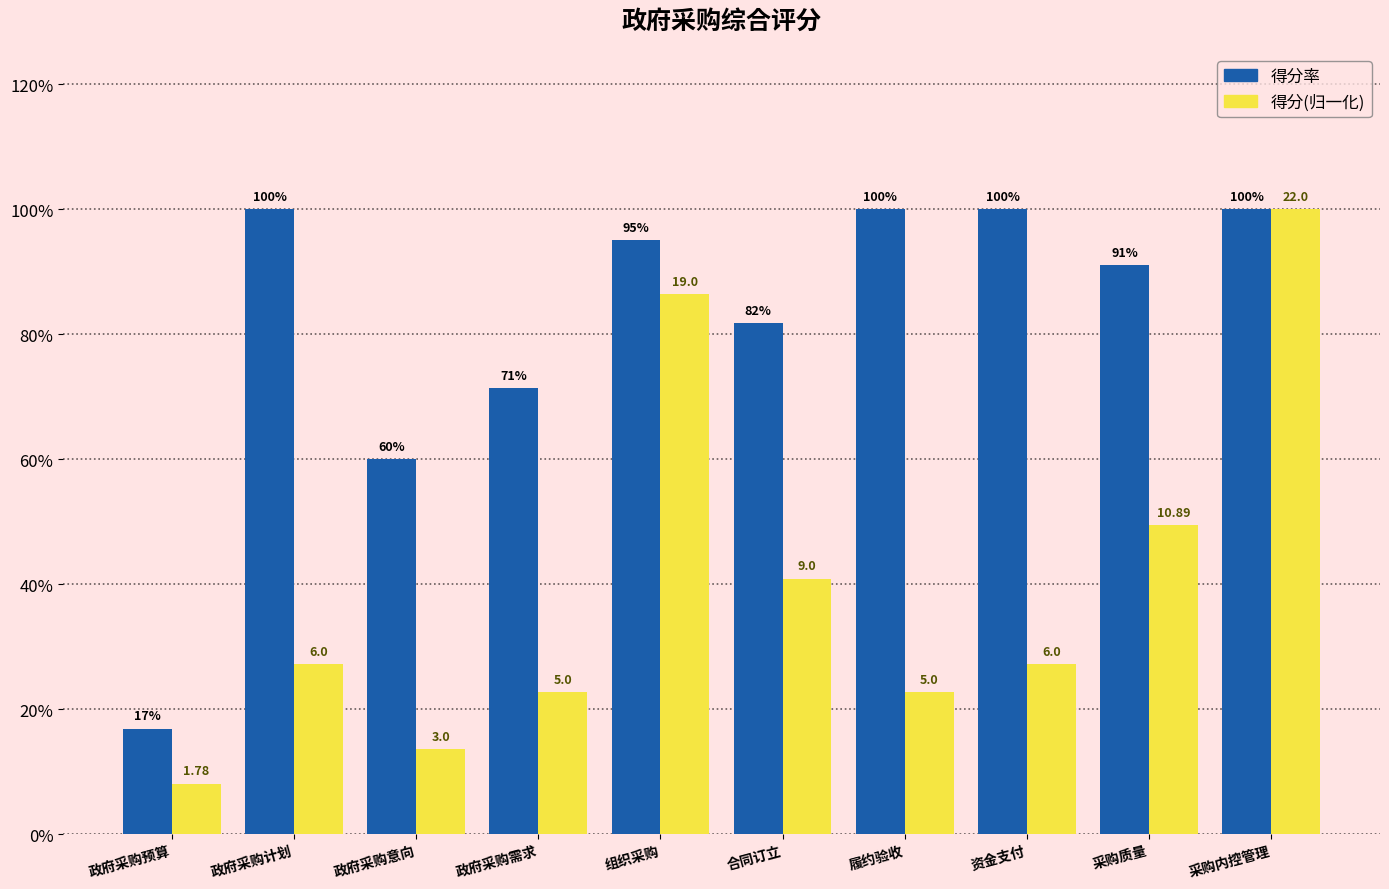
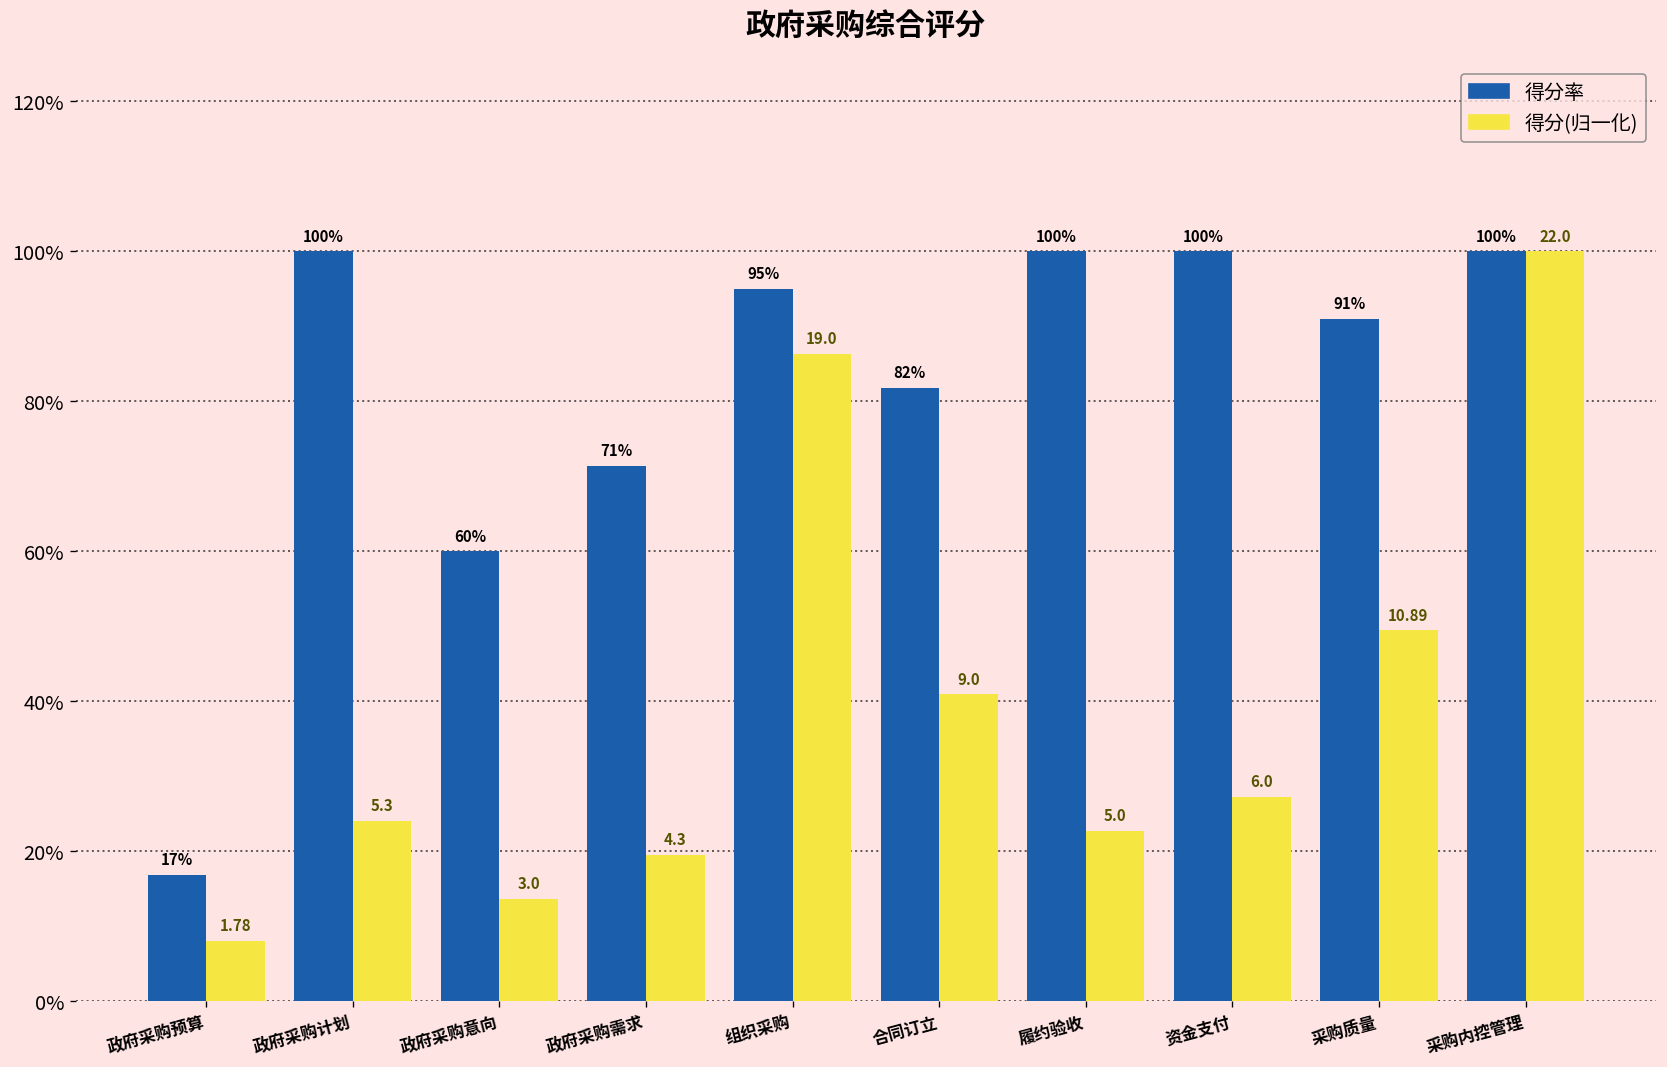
  {
    "得分率": {
      "政府采购预算": "17%",
      "政府采购计划": "100%",
      "政府采购意向": "60%",
      "政府采购需求": "71%",
      "组织采购": "95%",
      "合同订立": "82%",
      "履约验收": "100%",
      "资金支付": "100%",
      "采购质量": "91%",
      "采购内控管理": "100%"
    },
    "得分(归一化)": {
-     "政府采购计划": "6.0",
-     "政府采购需求": "5.0"
+     "政府采购计划": "5.3",
+     "政府采购需求": "4.3"
    }
  }
